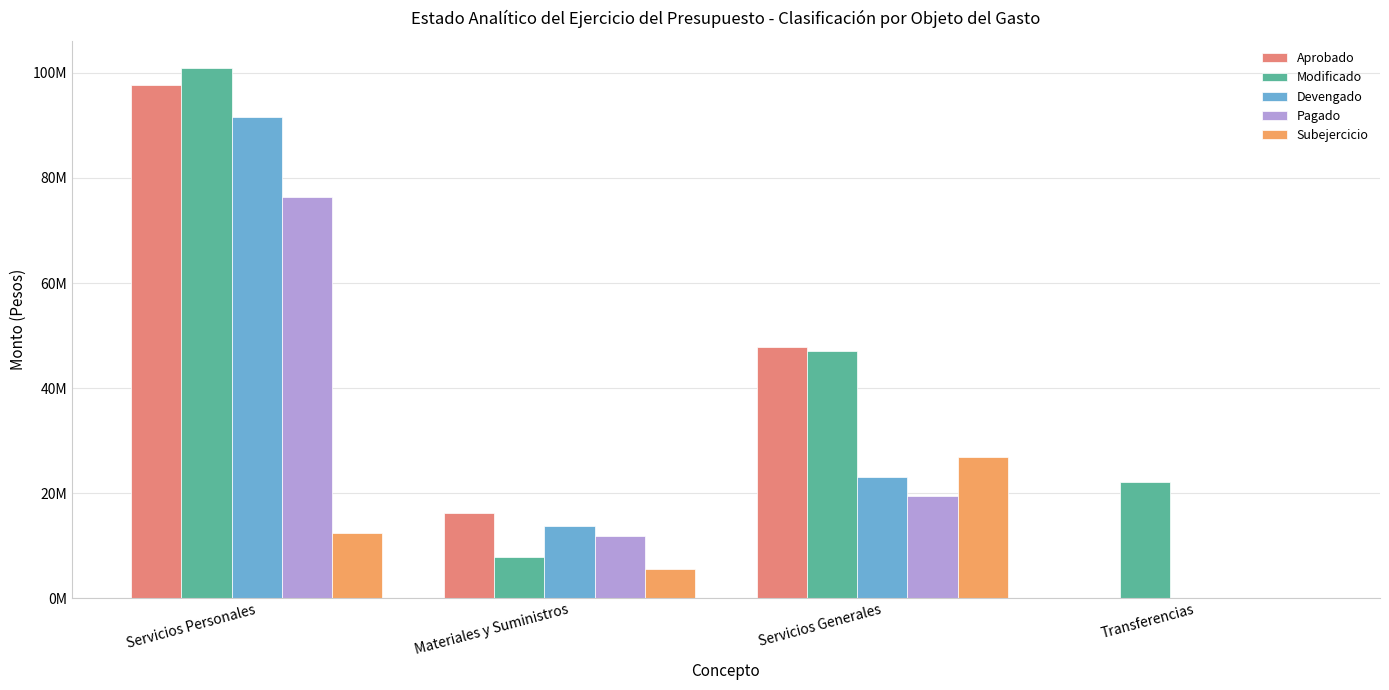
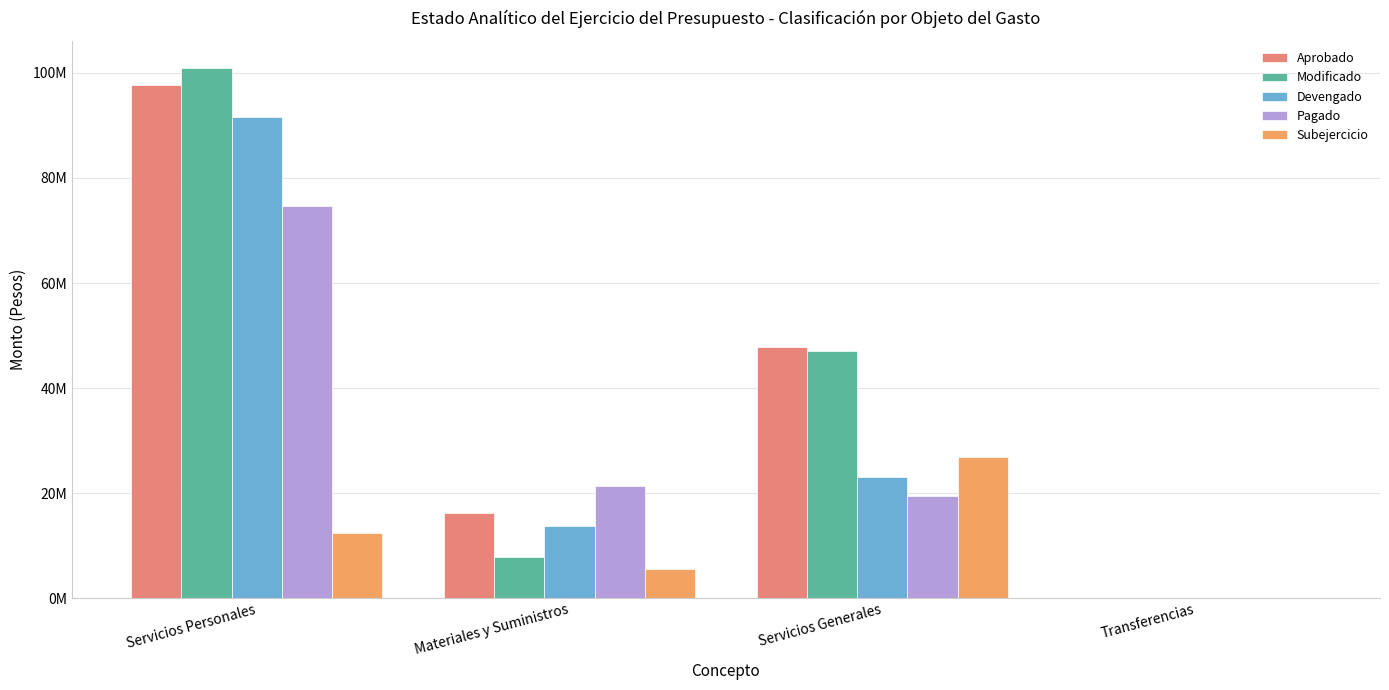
  {
    "Modificado": {
      "Servicios Personales": 101000000,
      "Materiales y Suministros": 8000000,
      "Servicios Generales": 47000000,
-     "Transferencias": 22000000
+     "Transferencias": 0
    },
    "Devengado": {
      "Servicios Personales": 92000000,
      "Materiales y Suministros": 14000000,
      "Servicios Generales": 23000000,
      "Transferencias": 0
    },
    "Pagado": {
-     "Servicios Personales": 76000000,
-     "Materiales y Suministros": 12000000,
+     "Servicios Personales": 75000000,
+     "Materiales y Suministros": 21000000,
      "Servicios Generales": 19000000,
      "Transferencias": 0
    }
  }
